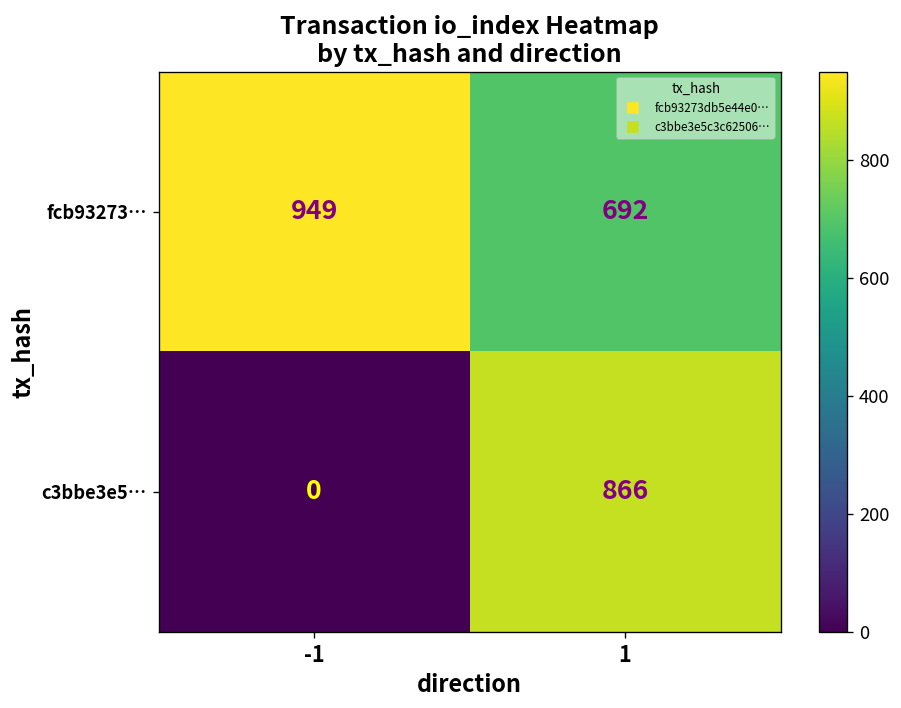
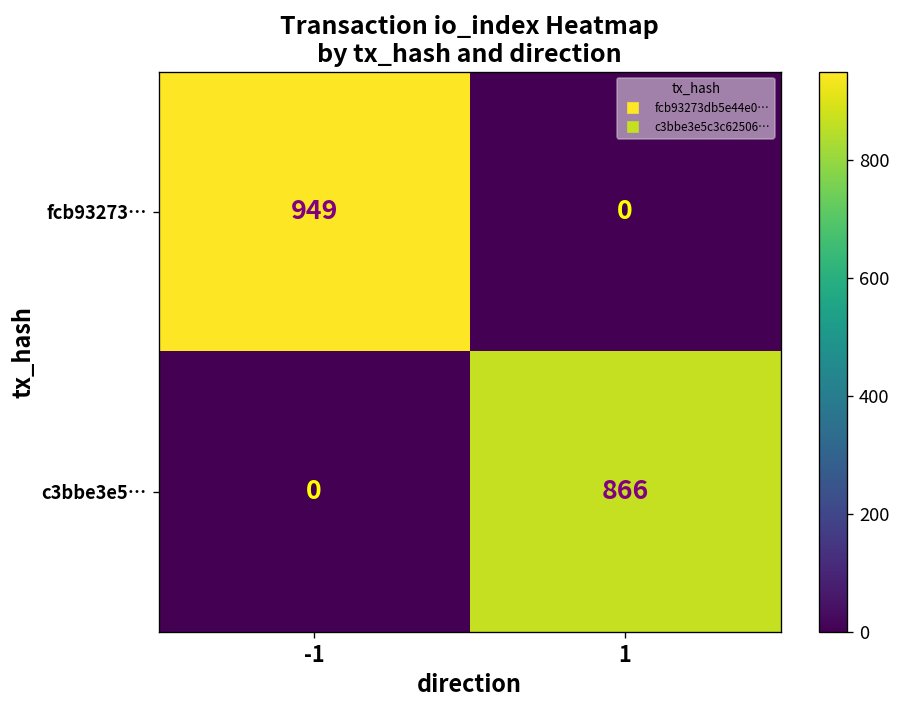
  {
    "fcb93273…": {
      "-1": 949,
-     "1": 692
+     "1": 0
    },
    "c3bbe3e5…": {
      "-1": 0,
      "1": 866
    }
  }
